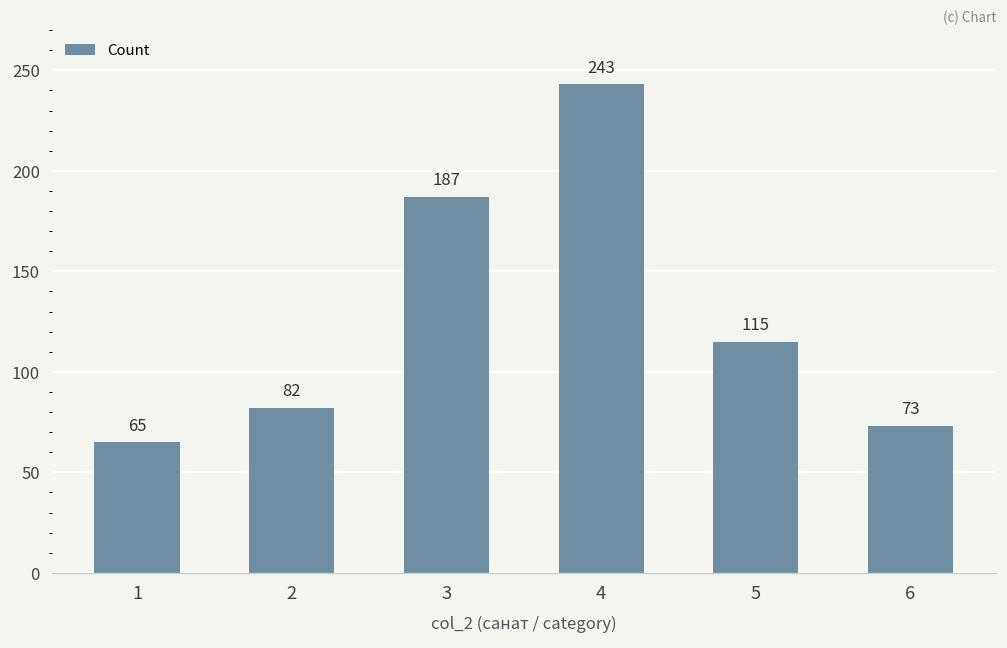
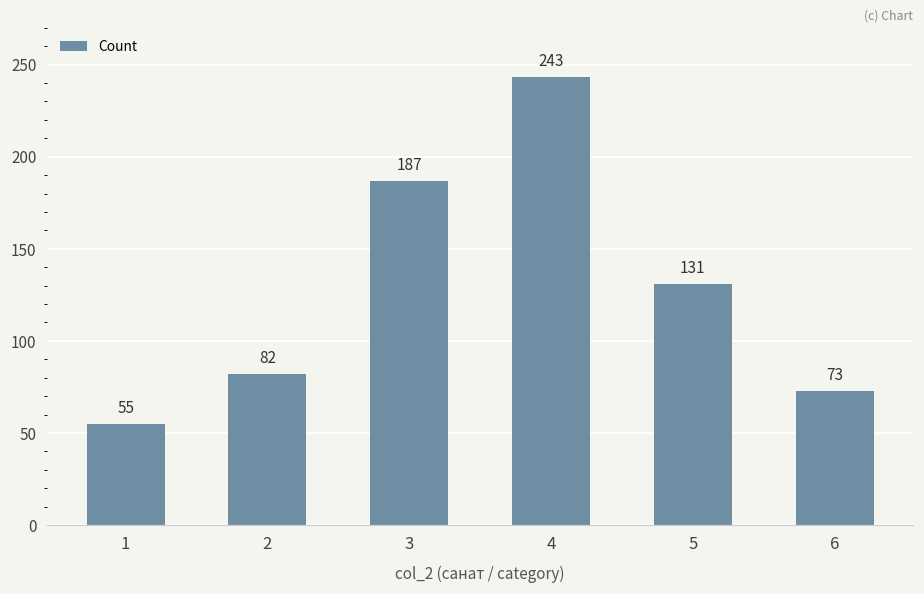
  {
-   "1": 65,
+   "1": 55,
    "2": 82,
    "3": 187,
    "4": 243,
-   "5": 115,
+   "5": 131,
    "6": 73
  }
